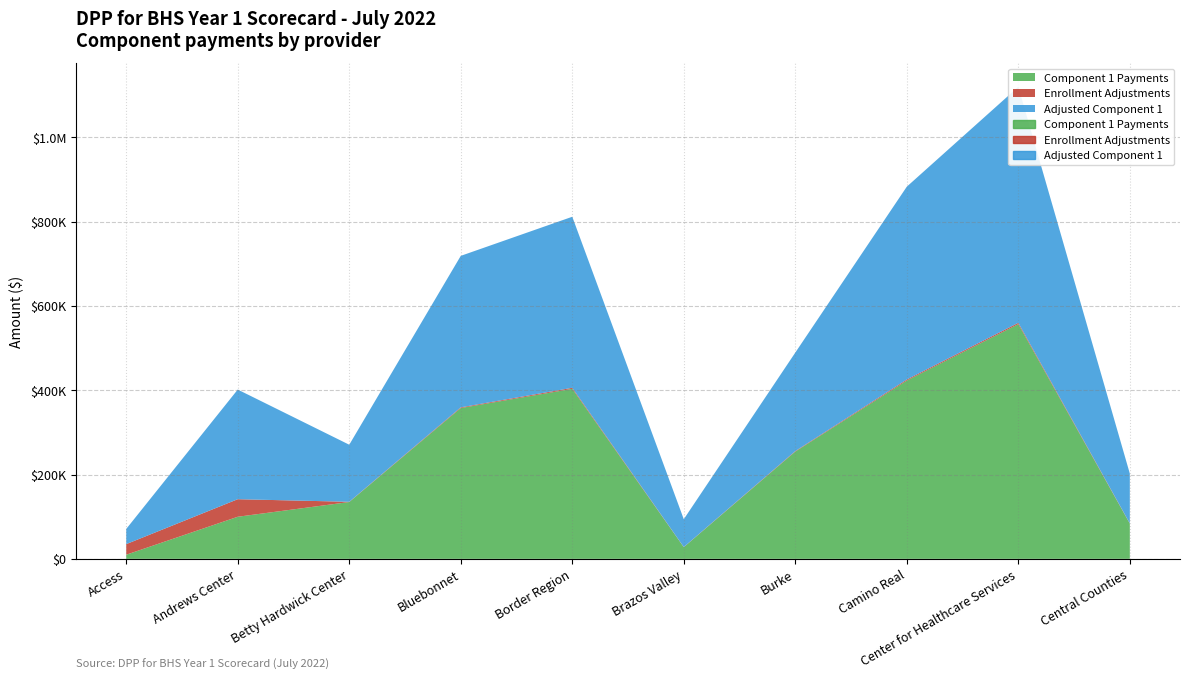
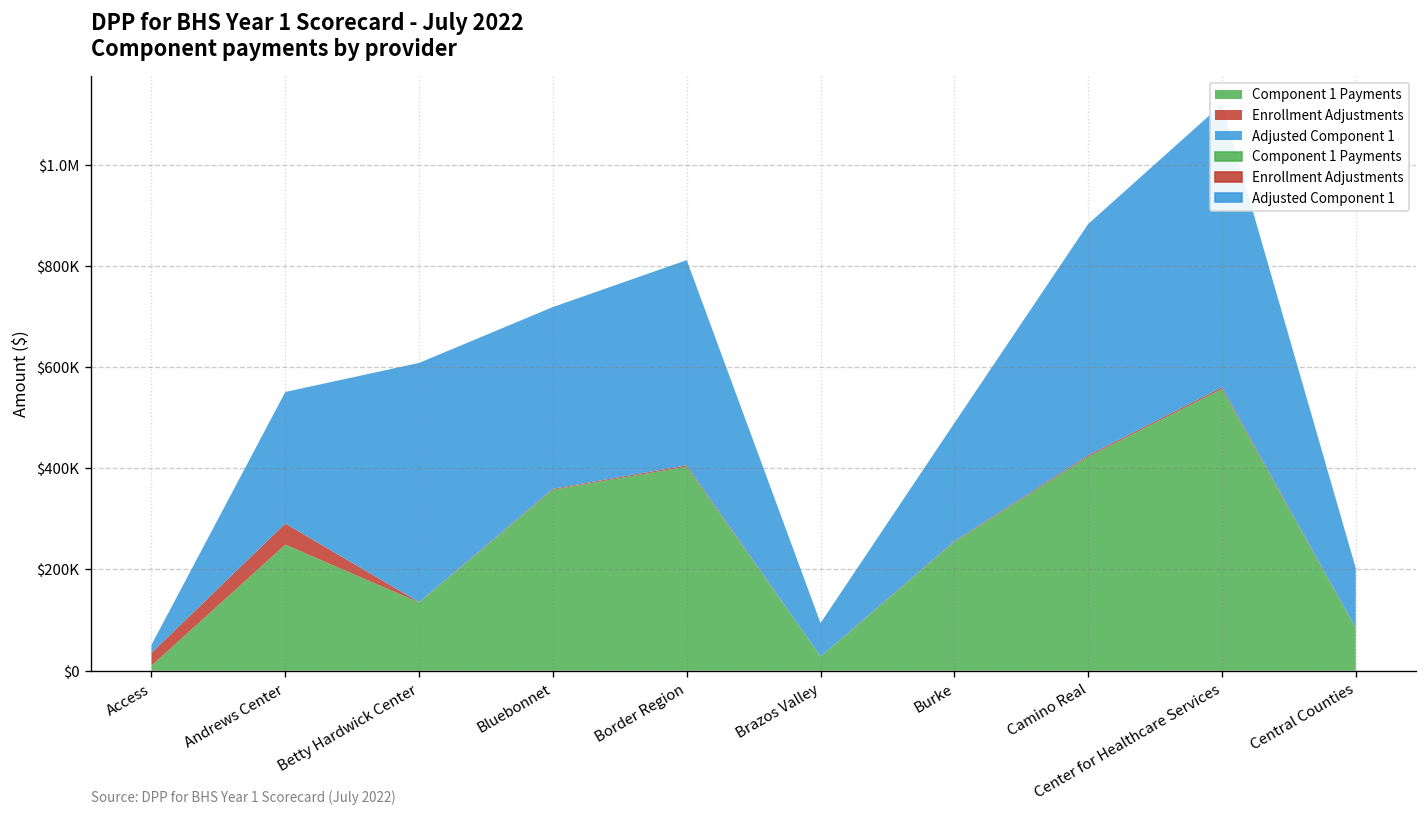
  {
    "Component 1 Payments": {
      "Access": "$10000",
-     "Andrews Center": "$100000"
+     "Andrews Center": "$250000"
    },
    "Enrollment Adjustments": {
      "Access": "$30000",
      "Andrews Center": "$40000"
    },
    "Adjusted Component 1": {
-     "Access": "$40000",
+     "Access": "$20000",
      "Andrews Center": "$260000",
-     "Betty Hardwick Center": "$140000",
+     "Betty Hardwick Center": "$470000",
      "Bluebonnet": "$360000",
      "Border Region": "$410000",
      "Brazos Valley": "$70000",
      "Burke": "$230000",
      "Camino Real": "$460000",
      "Central Counties": "$120000"
    }
  }
